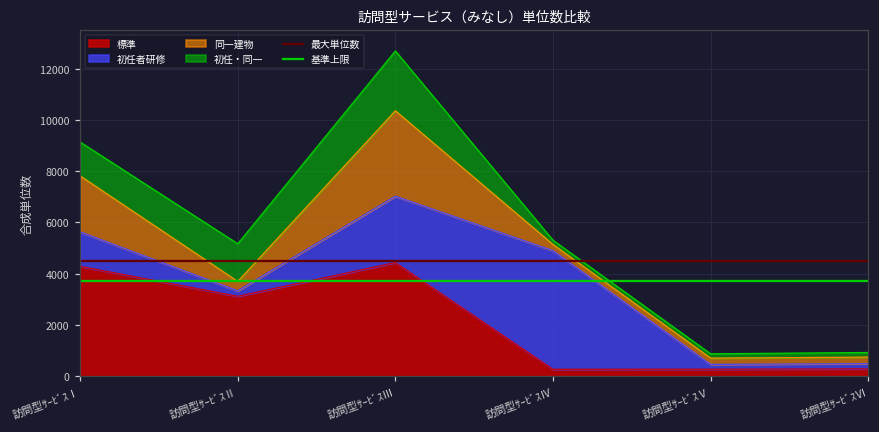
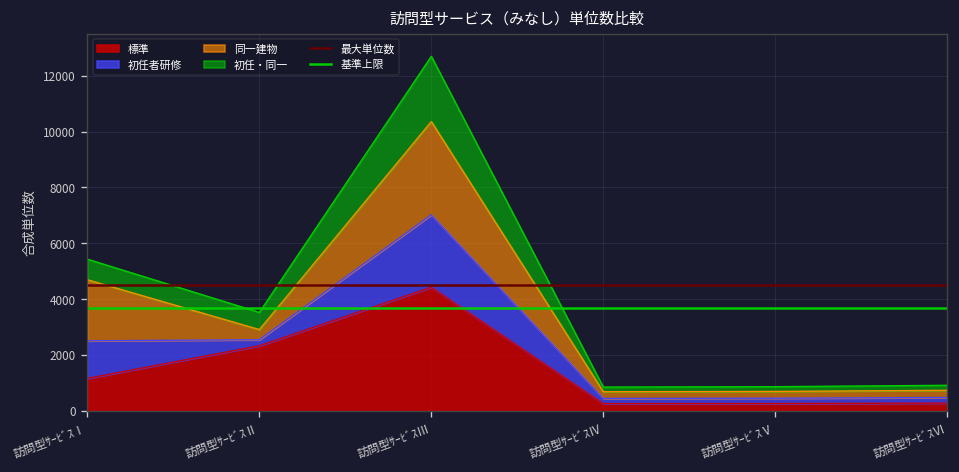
  {
    "標準": {
-     "訪問型ｻｰﾋﾞｽⅠ": 4300,
-     "訪問型ｻｰﾋﾞｽⅡ": 3100,
+     "訪問型ｻｰﾋﾞｽⅠ": 1200,
+     "訪問型ｻｰﾋﾞｽⅡ": 2300,
      "訪問型ｻｰﾋﾞｽⅢ": 4400,
      "訪問型ｻｰﾋﾞｽⅣ": 300,
      "訪問型ｻｰﾋﾞｽⅤ": 300,
      "訪問型ｻｰﾋﾞｽⅥ": 300
    },
    "初任者研修": {
      "訪問型ｻｰﾋﾞｽⅠ": 1300,
      "訪問型ｻｰﾋﾞｽⅡ": 200,
      "訪問型ｻｰﾋﾞｽⅢ": 2600,
-     "訪問型ｻｰﾋﾞｽⅣ": 4600,
+     "訪問型ｻｰﾋﾞｽⅣ": 200,
      "訪問型ｻｰﾋﾞｽⅤ": 200,
      "訪問型ｻｰﾋﾞｽⅥ": 200
    },
    "同一建物": {
      "訪問型ｻｰﾋﾞｽⅠ": 2200,
      "訪問型ｻｰﾋﾞｽⅡ": 400,
      "訪問型ｻｰﾋﾞｽⅢ": 3300,
      "訪問型ｻｰﾋﾞｽⅣ": 200,
      "訪問型ｻｰﾋﾞｽⅤ": 200,
      "訪問型ｻｰﾋﾞｽⅥ": 300
    },
    "初任・同一": {
-     "訪問型ｻｰﾋﾞｽⅠ": 1300,
-     "訪問型ｻｰﾋﾞｽⅡ": 1500,
+     "訪問型ｻｰﾋﾞｽⅠ": 700,
+     "訪問型ｻｰﾋﾞｽⅡ": 600,
      "訪問型ｻｰﾋﾞｽⅢ": 2300,
      "訪問型ｻｰﾋﾞｽⅣ": 200,
      "訪問型ｻｰﾋﾞｽⅤ": 200,
      "訪問型ｻｰﾋﾞｽⅥ": 200
    }
  }
